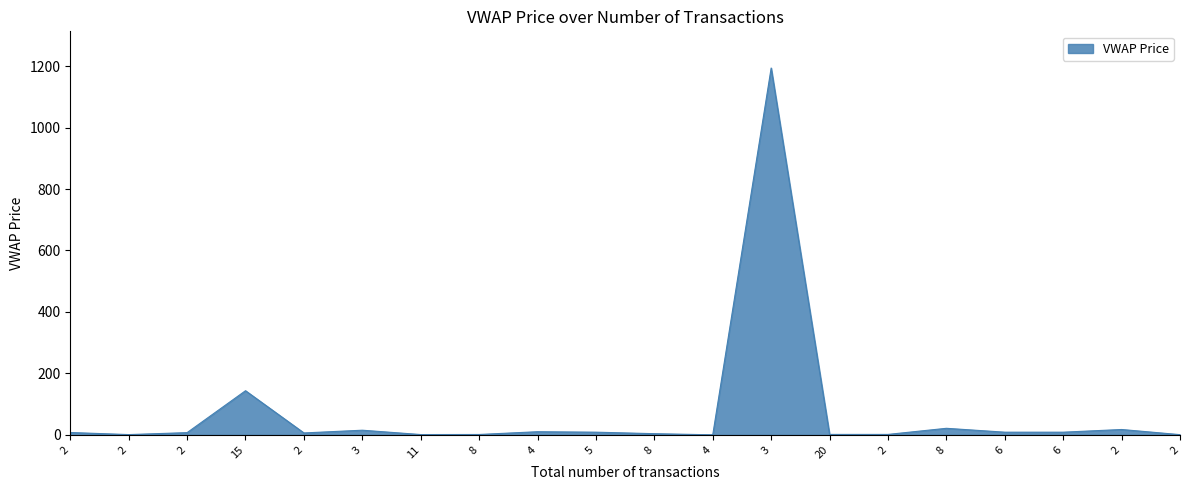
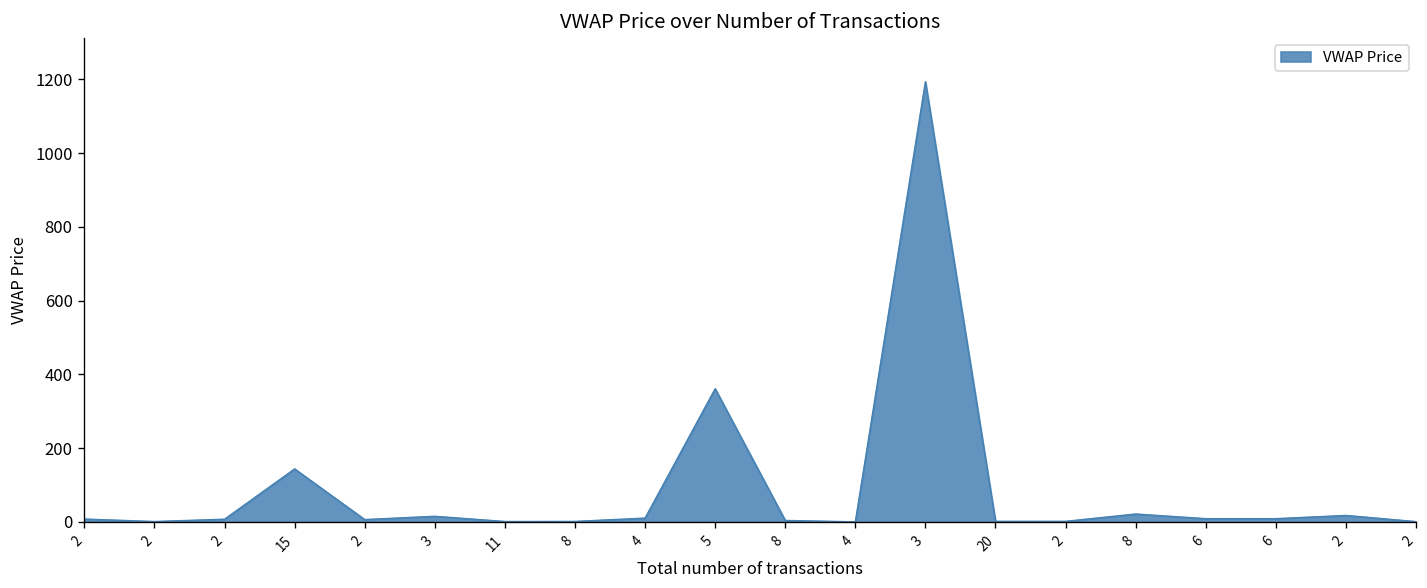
  {
    "15": 140,
    "11": 0,
-   "5": 10,
+   "5": 360,
    "20": 0
  }
